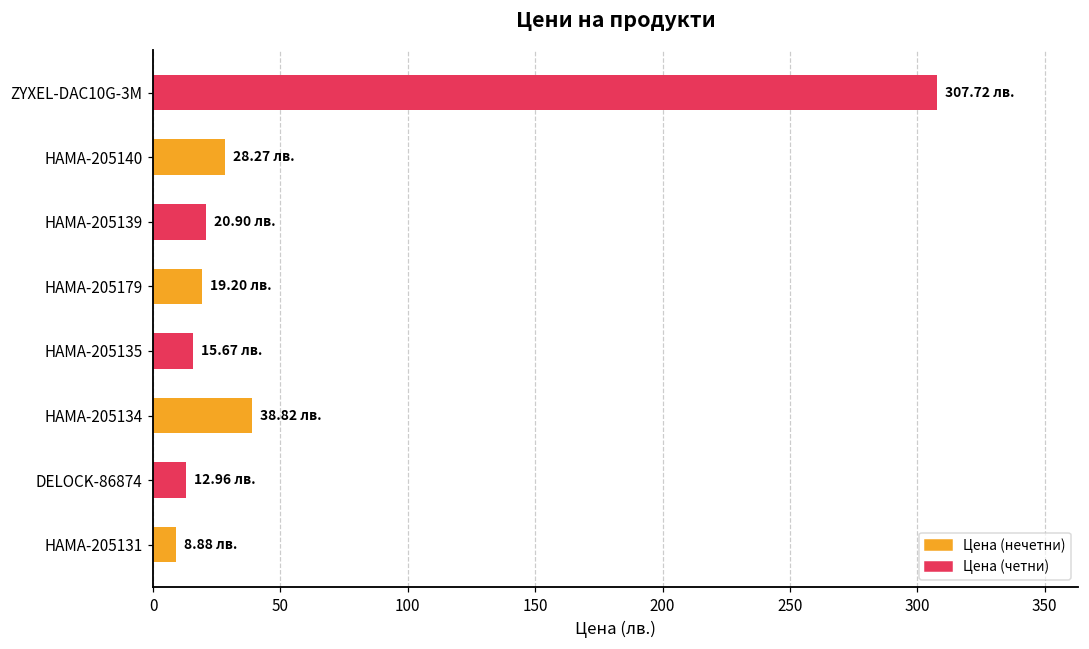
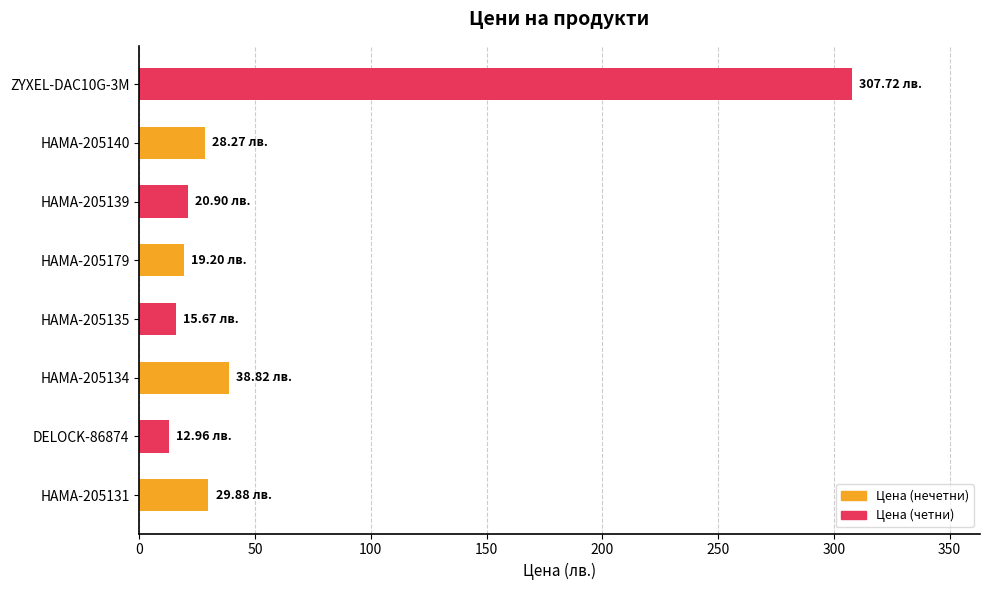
  {
    "ZYXEL-DAC10G-3M": 307.72,
    "HAMA-205140": 28.27,
    "HAMA-205139": 20.90,
    "HAMA-205179": 19.20,
    "HAMA-205135": 15.67,
    "HAMA-205134": 38.82,
    "DELOCK-86874": 12.96,
-   "HAMA-205131": 8.88
+   "HAMA-205131": 29.88
  }
